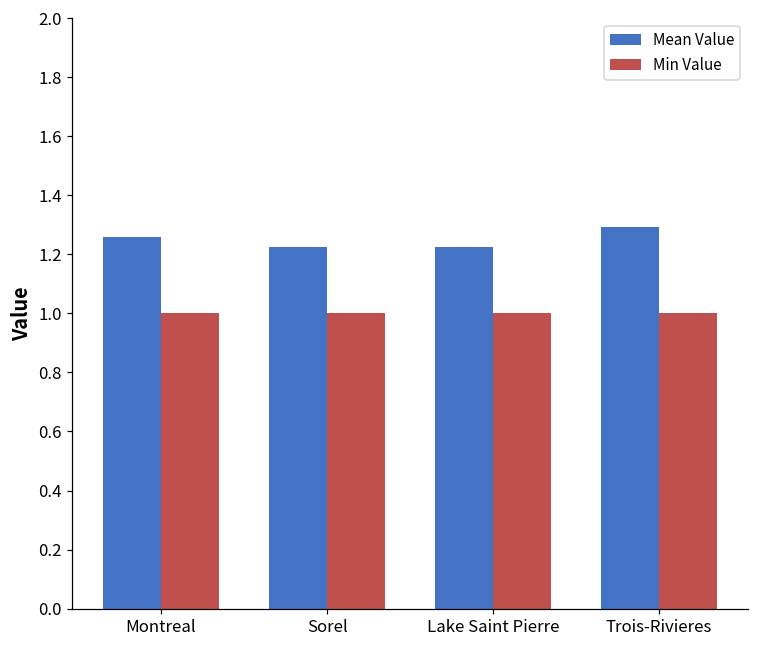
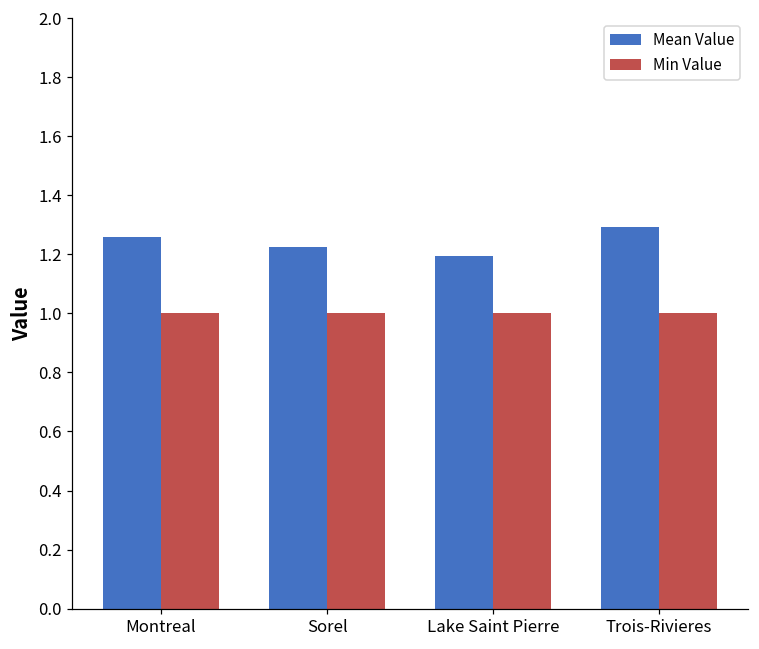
  {
    "Mean Value": {
      "Montreal": 1.26,
      "Sorel": 1.23,
-     "Lake Saint Pierre": 1.23,
+     "Lake Saint Pierre": 1.19,
      "Trois-Rivieres": 1.29
    },
    "Min Value": {
      "Montreal": 1.00,
      "Sorel": 1.00,
      "Lake Saint Pierre": 1.00,
      "Trois-Rivieres": 1.00
    }
  }
